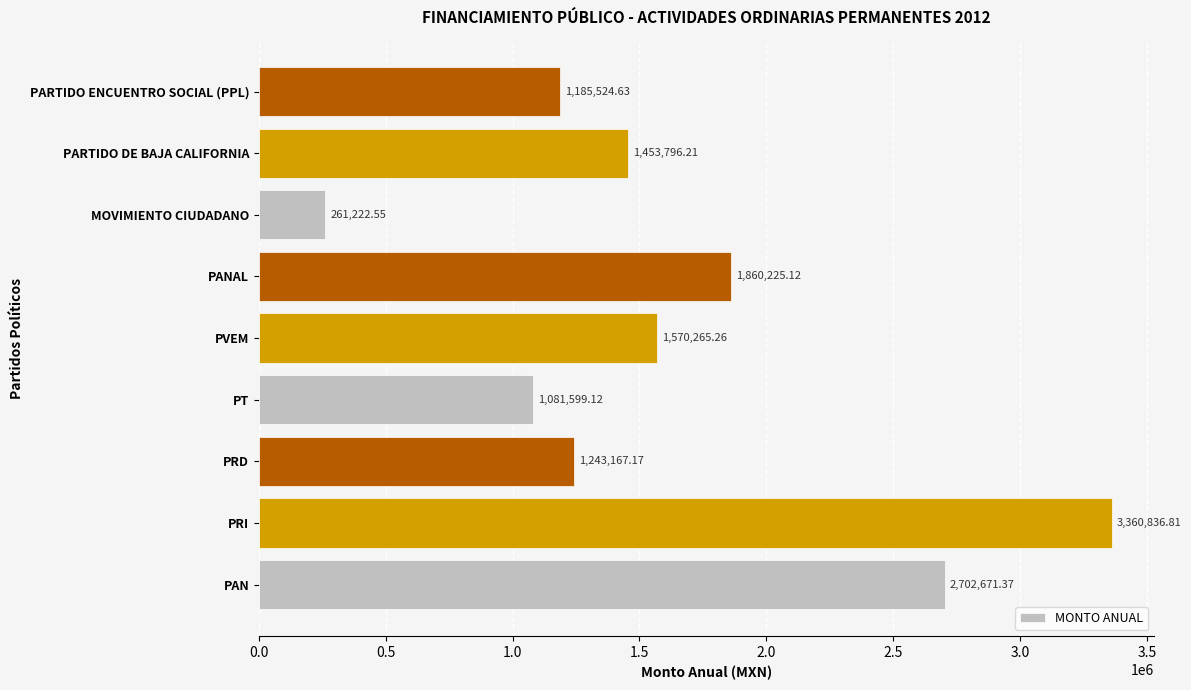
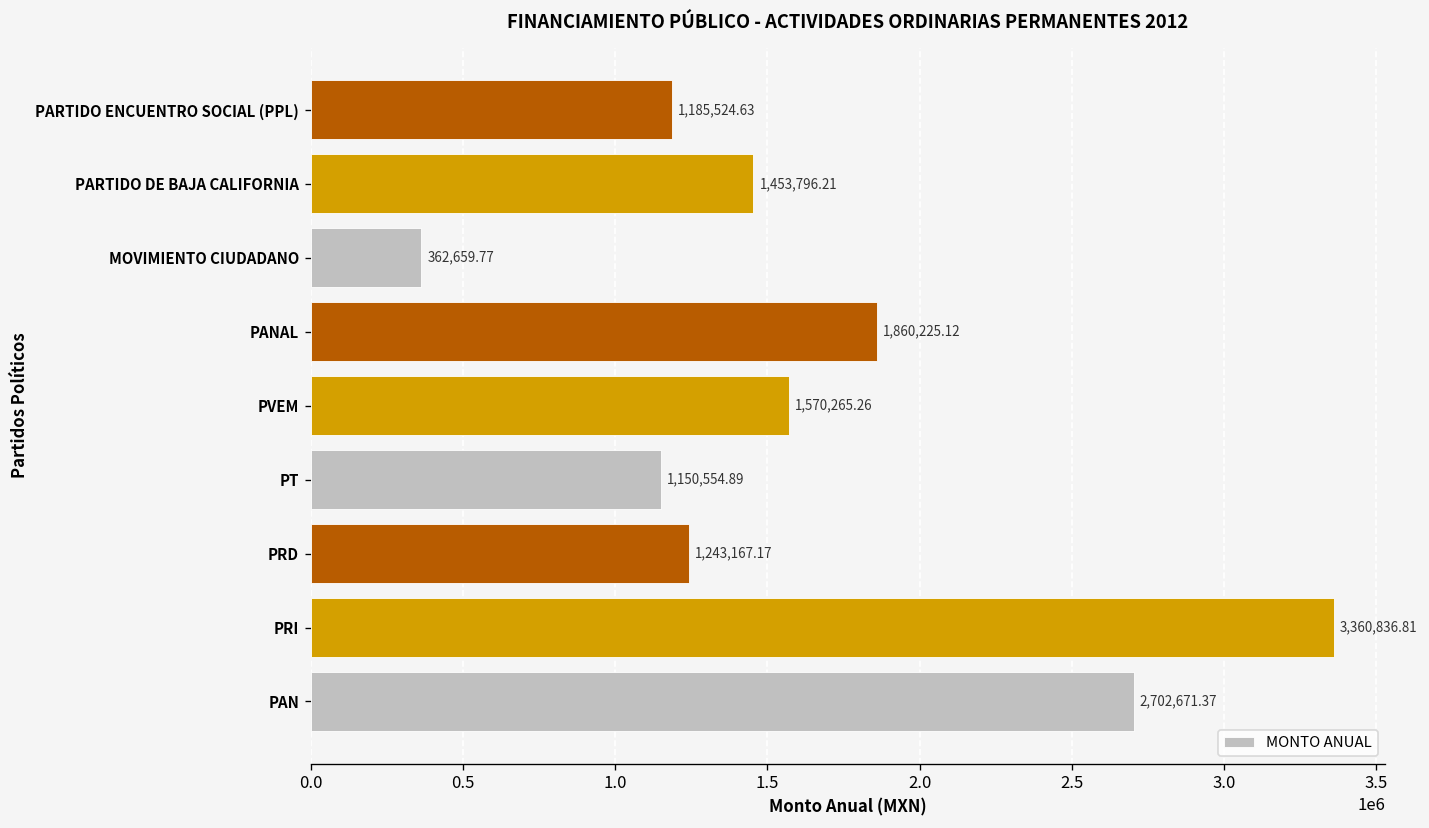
  {
    "PARTIDO ENCUENTRO SOCIAL (PPL)": "1,185,524.63",
    "PARTIDO DE BAJA CALIFORNIA": "1,453,796.21",
-   "MOVIMIENTO CIUDADANO": "261,222.55",
+   "MOVIMIENTO CIUDADANO": "362,659.77",
    "PANAL": "1,860,225.12",
    "PVEM": "1,570,265.26",
-   "PT": "1,081,599.12",
+   "PT": "1,150,554.89",
    "PRD": "1,243,167.17",
    "PRI": "3,360,836.81",
    "PAN": "2,702,671.37"
  }
